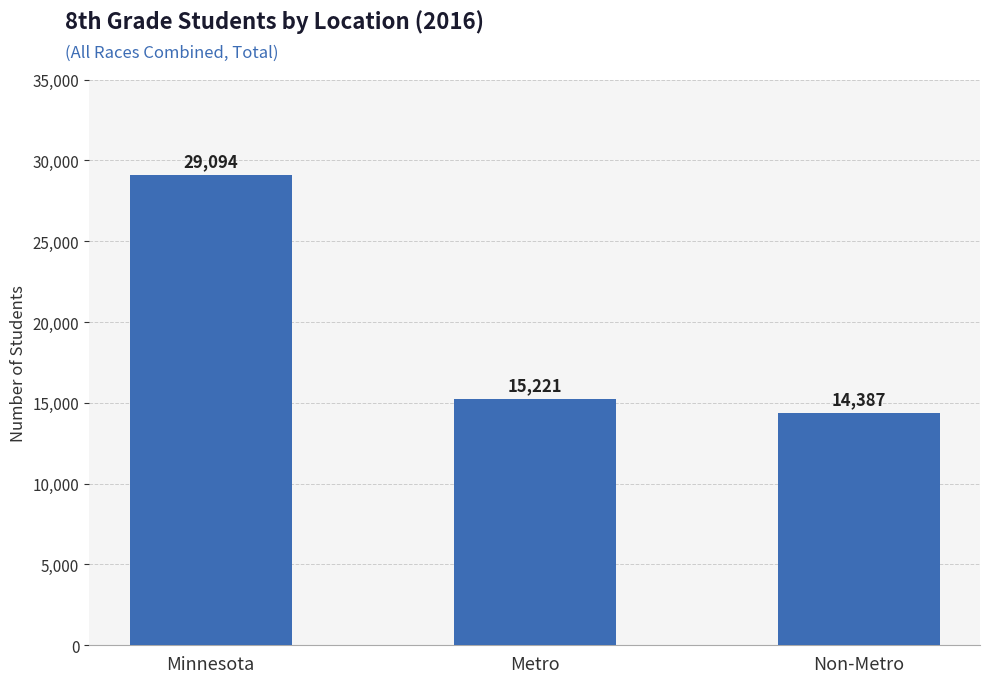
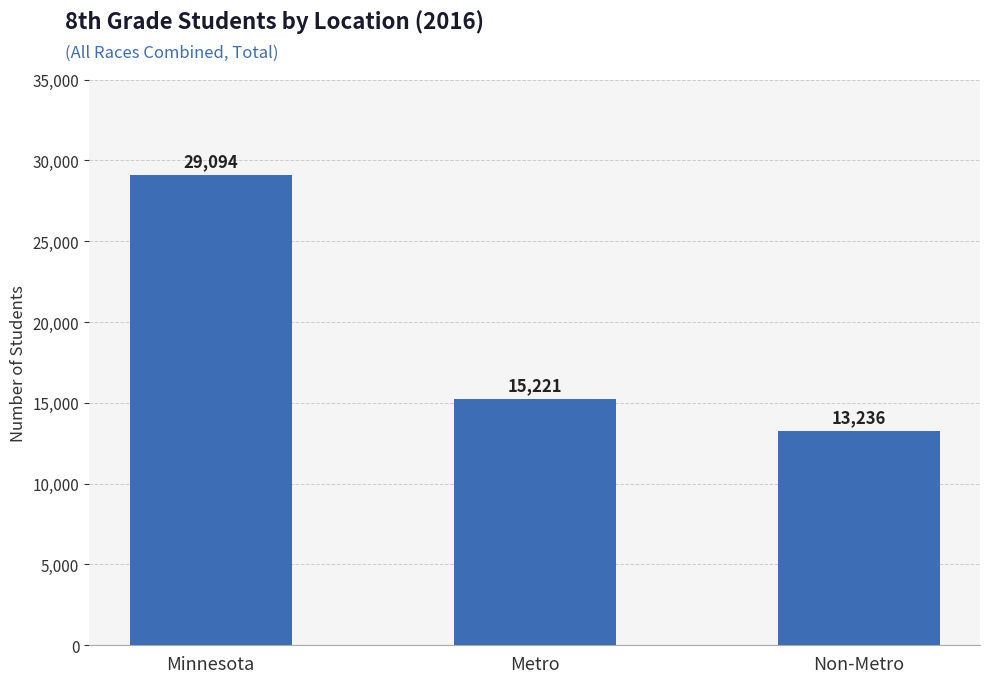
  {
    "Minnesota": "29,094",
    "Metro": "15,221",
-   "Non-Metro": "14,387"
+   "Non-Metro": "13,236"
  }
